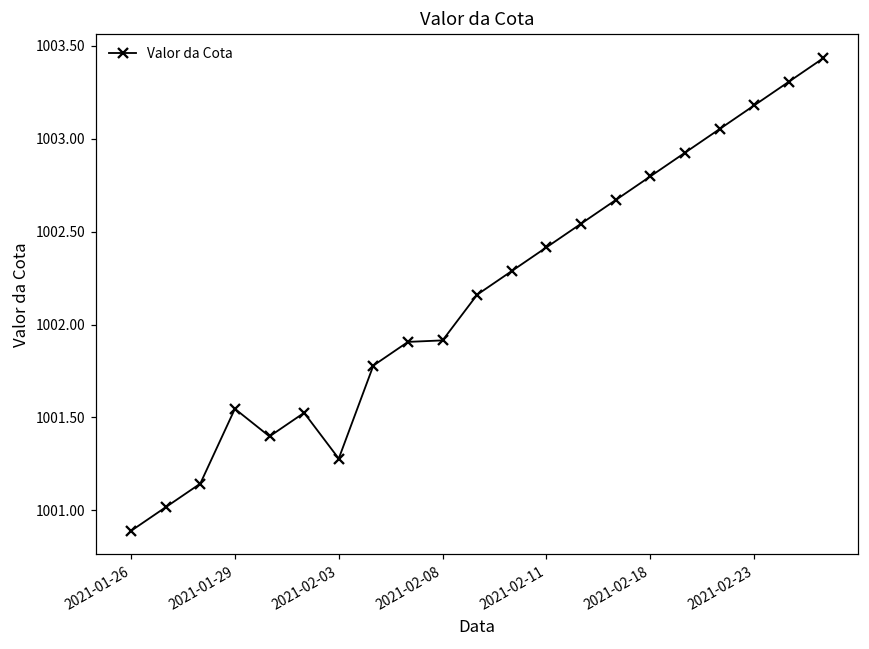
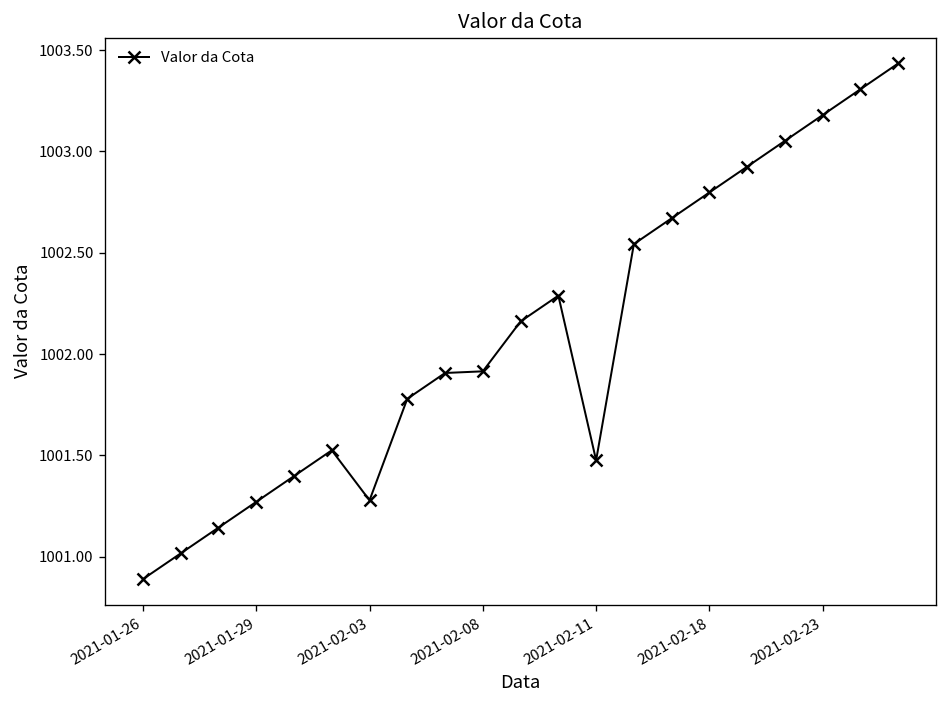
  {
    "2021-01-26": 1000.89,
-   "2021-01-29": 1001.55,
+   "2021-01-29": 1001.27,
    "2021-02-03": 1001.28,
    "2021-02-08": 1001.91,
-   "2021-02-11": 1002.42,
+   "2021-02-11": 1001.48,
    "2021-02-18": 1002.80,
    "2021-02-23": 1003.18
  }
